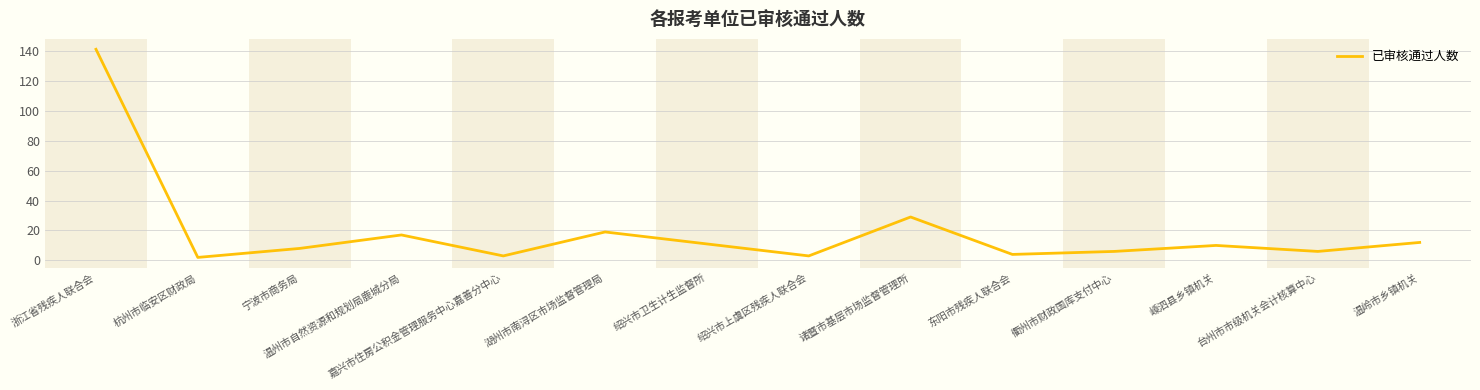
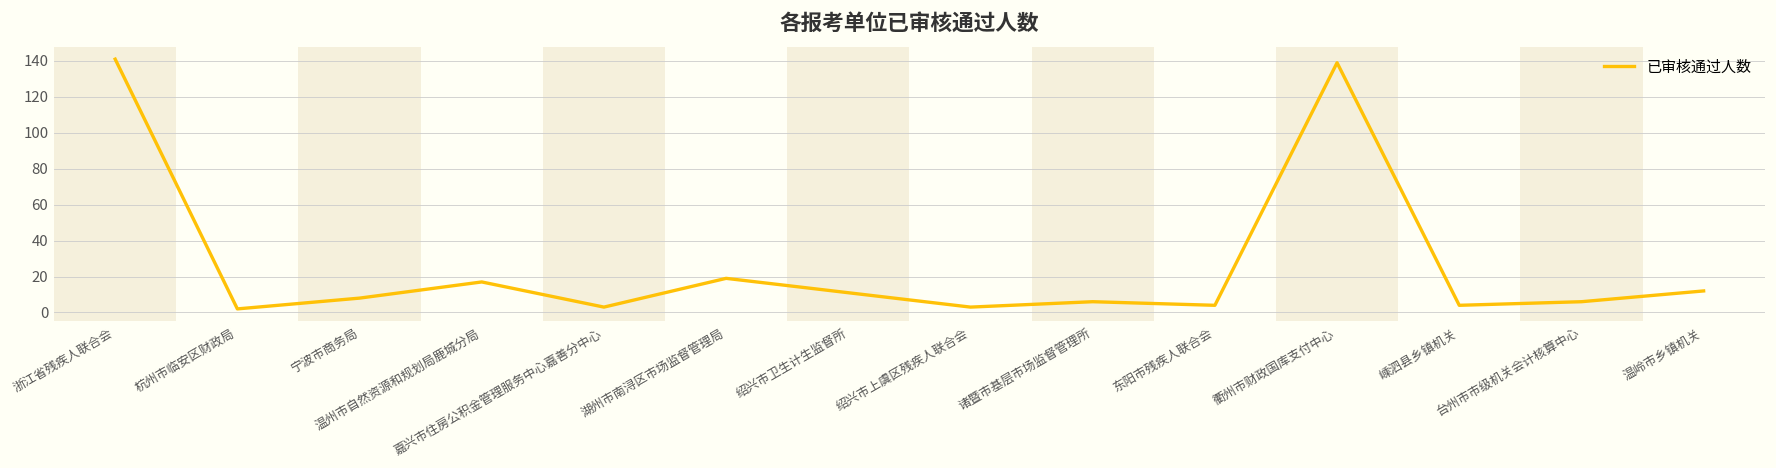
  {
    "浙江省残疾人联合会": 141,
    "杭州市临安区财政局": 2,
    "宁波市商务局": 8,
    "温州市自然资源和规划局鹿城分局": 17,
    "嘉兴市住房公积金管理服务中心嘉善分中心": 3,
    "湖州市南浔区市场监督管理局": 19,
    "绍兴市卫生计生监督所": 11,
    "绍兴市上虞区残疾人联合会": 3,
-   "诸暨市基层市场监督管理所": 29,
+   "诸暨市基层市场监督管理所": 6,
    "东阳市残疾人联合会": 4,
-   "衢州市财政国库支付中心": 6,
-   "嵊泗县乡镇机关": 10,
+   "衢州市财政国库支付中心": 139,
+   "嵊泗县乡镇机关": 4,
    "台州市市级机关会计核算中心": 6,
    "温岭市乡镇机关": 12
  }
